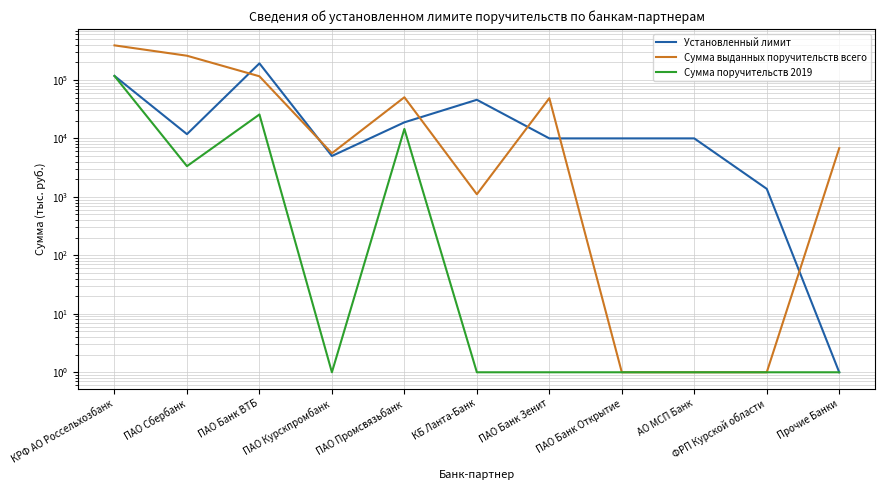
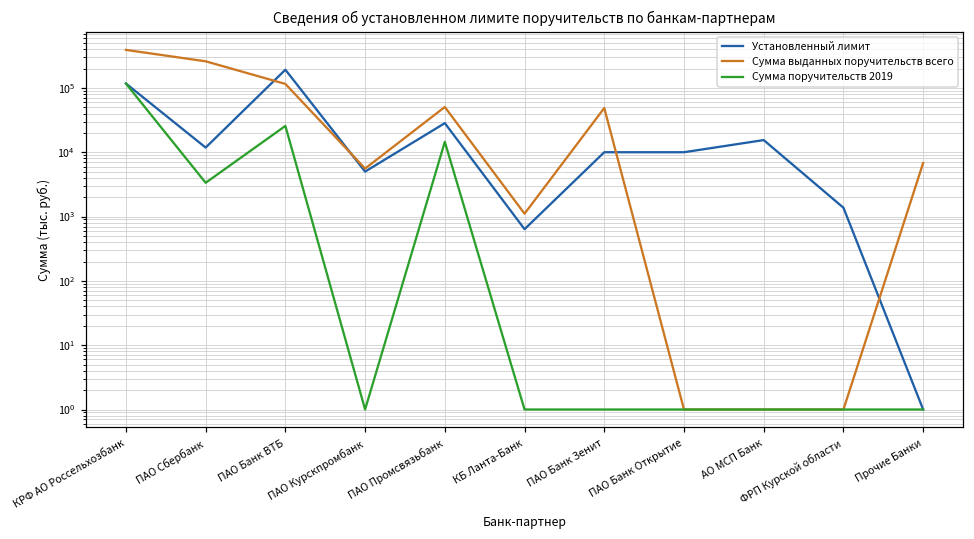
  {
    "Установленный лимит": {
      "ПАО Сбербанк": 12000,
      "ПАО Банк ВТБ": 190000,
      "ПАО Курскпромбанк": 5000,
-     "ПАО Промсвязьбанк": 19000,
-     "КБ Ланта-Банк": 50000,
+     "ПАО Промсвязьбанк": 30000,
+     "КБ Ланта-Банк": 600,
      "ПАО Банк Зенит": 10000,
      "ПАО Банк Открытие": 10000,
-     "АО МСП Банк": 10000,
+     "АО МСП Банк": 15000,
      "ФРП Курской области": 1400
    },
    "Сумма выданных поручительств всего": {
      "КРФ АО Россельхозбанк": 400000,
      "ПАО Сбербанк": 300000,
      "ПАО Банк ВТБ": 120000,
      "ПАО Курскпромбанк": 6000,
      "ПАО Промсвязьбанк": 50000,
      "КБ Ланта-Банк": 1100,
      "ПАО Банк Зенит": 50000,
      "Прочие Банки": 7000
    },
    "Сумма поручительств 2019": {
      "ПАО Сбербанк": 3000,
      "ПАО Банк ВТБ": 30000,
      "ПАО Курскпромбанк": 1,
      "ПАО Промсвязьбанк": 15000,
      "КБ Ланта-Банк": 1,
      "ПАО Банк Зенит": 1
    }
  }
